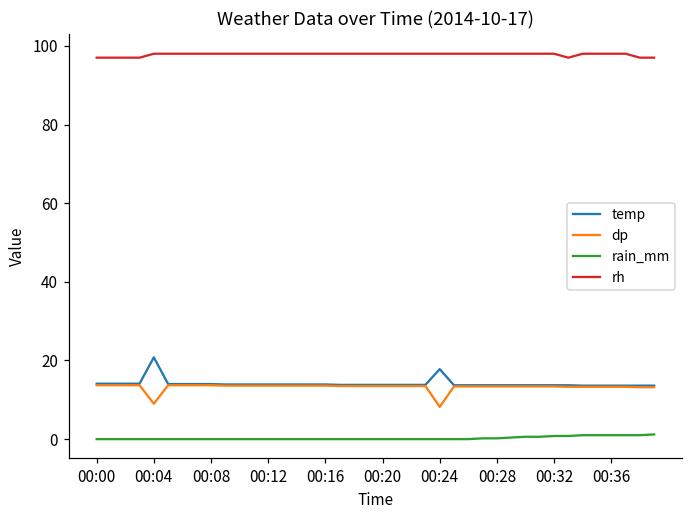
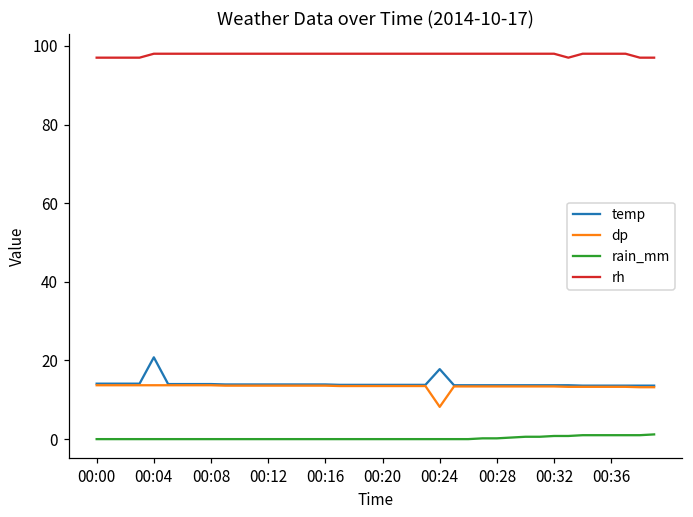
  {
    "temp": {
      "00:04": 21,
      "00:24": 18
    },
    "dp": {
-     "00:04": 9,
+     "00:04": 14,
      "00:24": 8
    },
    "rain_mm": {
      "00:00": 0,
      "00:04": 0,
      "00:08": 0,
      "00:12": 0,
      "00:16": 0,
      "00:20": 0,
      "00:24": 0,
      "00:28": 0,
      "00:32": 1,
      "00:36": 1
    },
    "rh": {
      "00:00": 97,
      "00:04": 98,
      "00:08": 98,
      "00:12": 98,
      "00:16": 98,
      "00:20": 98,
      "00:24": 98,
      "00:28": 98,
      "00:32": 98,
      "00:36": 98
    }
  }
